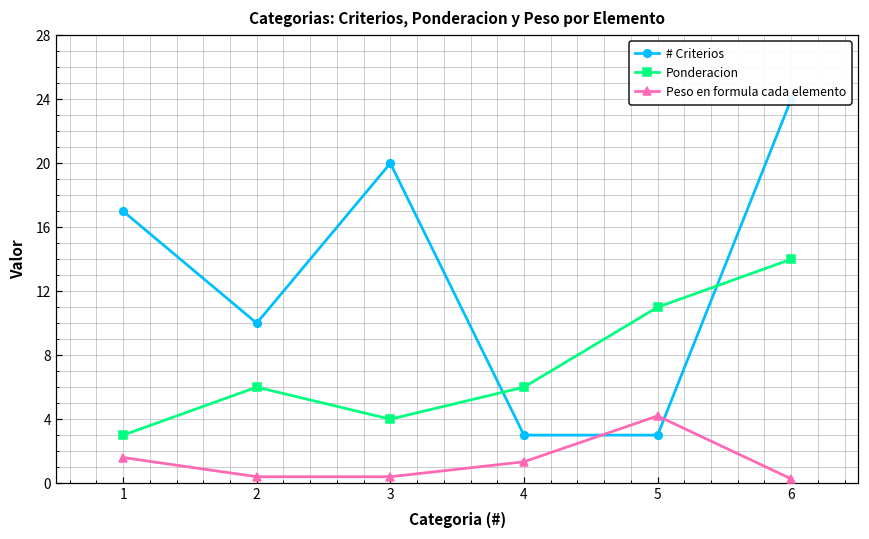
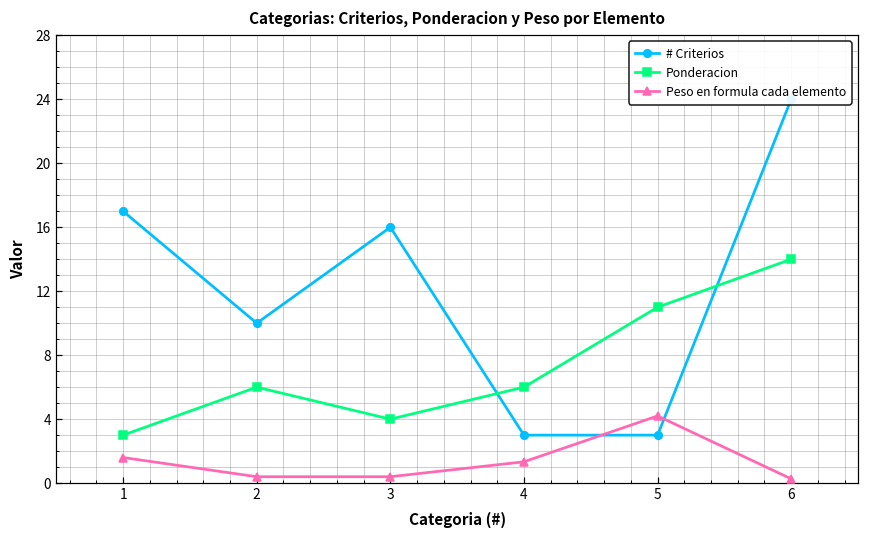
  {
    "# Criterios": {
      "1": 17,
      "2": 10,
-     "3": 20,
+     "3": 16,
      "4": 3,
      "5": 3,
      "6": 24
    },
    "Ponderacion": {
      "1": 3,
      "2": 6,
      "3": 4,
      "4": 6,
      "5": 11,
      "6": 14
    },
    "Peso en formula cada elemento": {
      "1": 1.6,
      "2": 0.4,
      "3": 0.4,
      "4": 1.3,
      "5": 4.2,
      "6": 0.3
    }
  }
